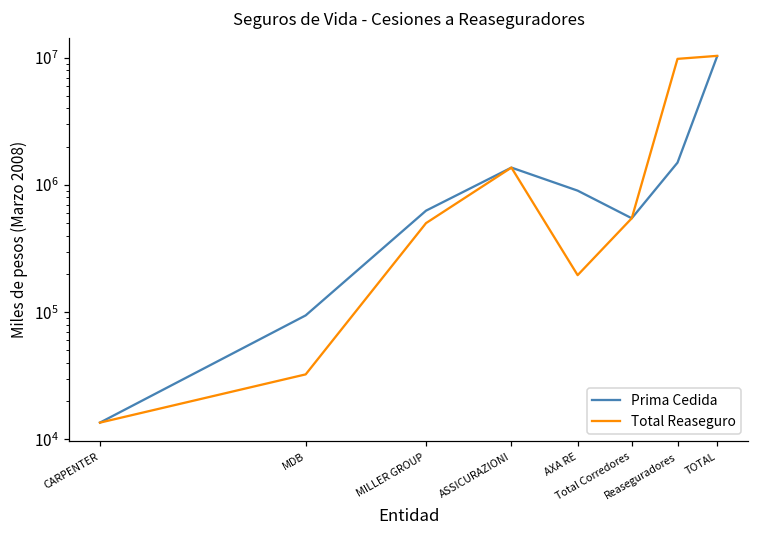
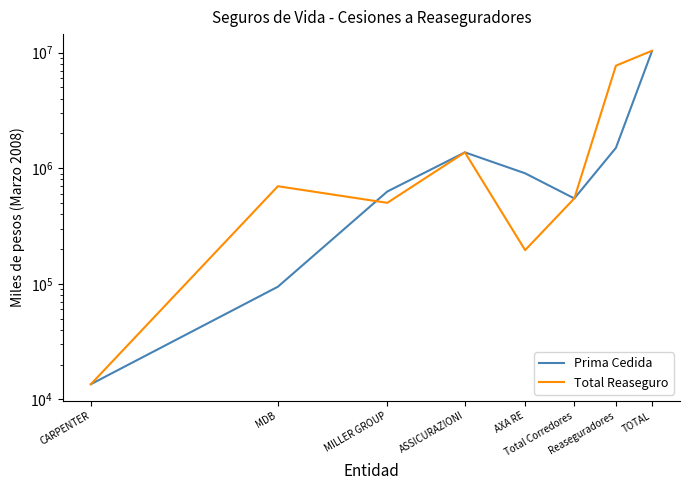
  {
    "Prima Cedida": {
      "MDB": 90000,
      "MILLER GROUP": 600000,
      "AXA RE": 900000,
      "Reaseguradores": 1500000
    },
    "Total Reaseguro": {
-     "MDB": 32000,
+     "MDB": 700000,
      "MILLER GROUP": 500000,
      "AXA RE": 200000,
-     "Reaseguradores": 10000000
+     "Reaseguradores": 8000000
    }
  }
